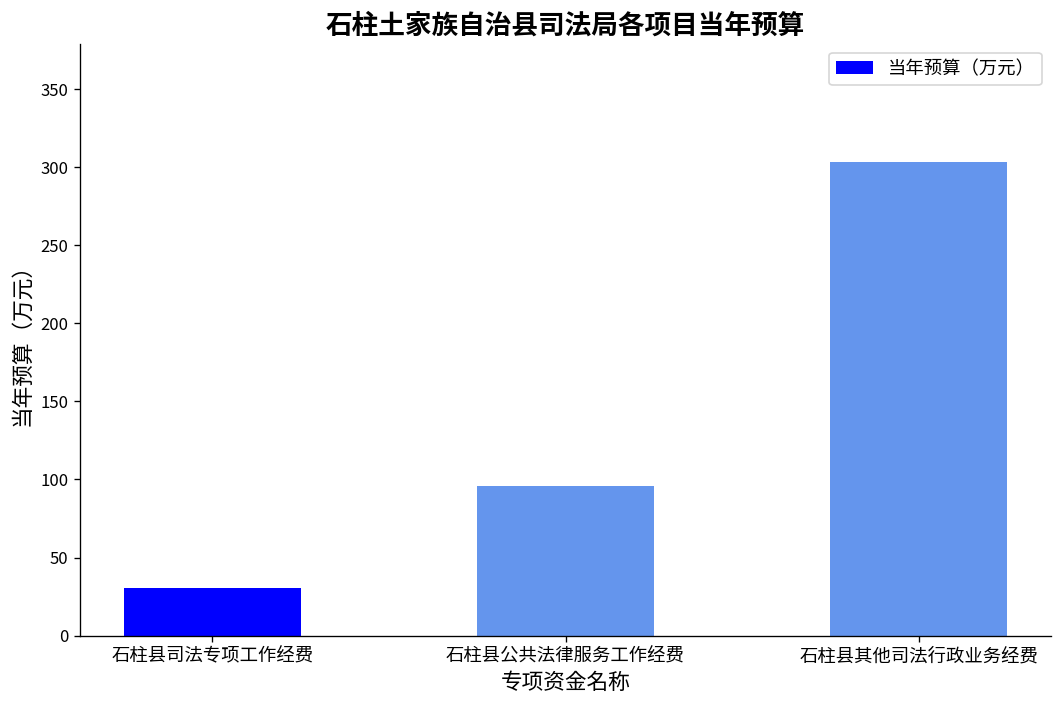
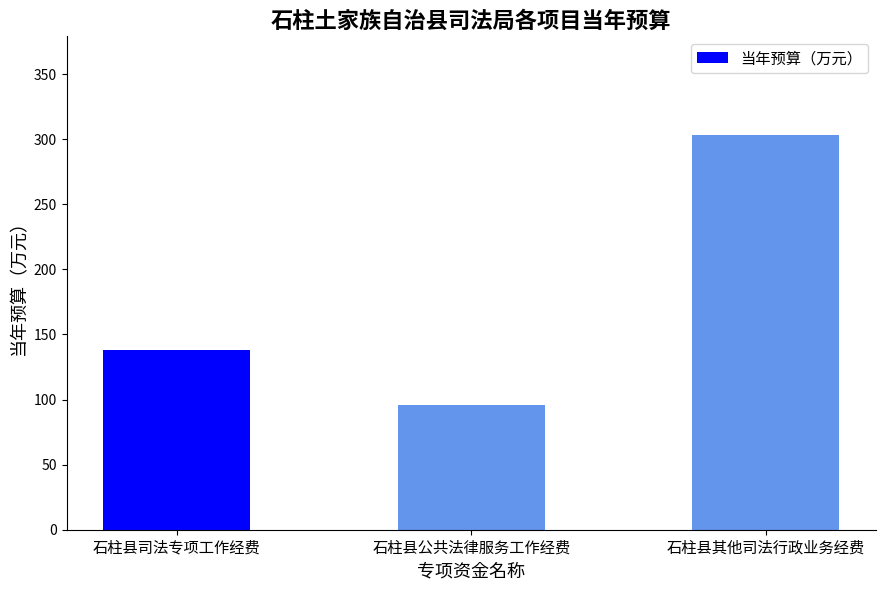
  {
-   "石柱县司法专项工作经费": 30,
+   "石柱县司法专项工作经费": 138,
    "石柱县公共法律服务工作经费": 96,
    "石柱县其他司法行政业务经费": 303
  }
